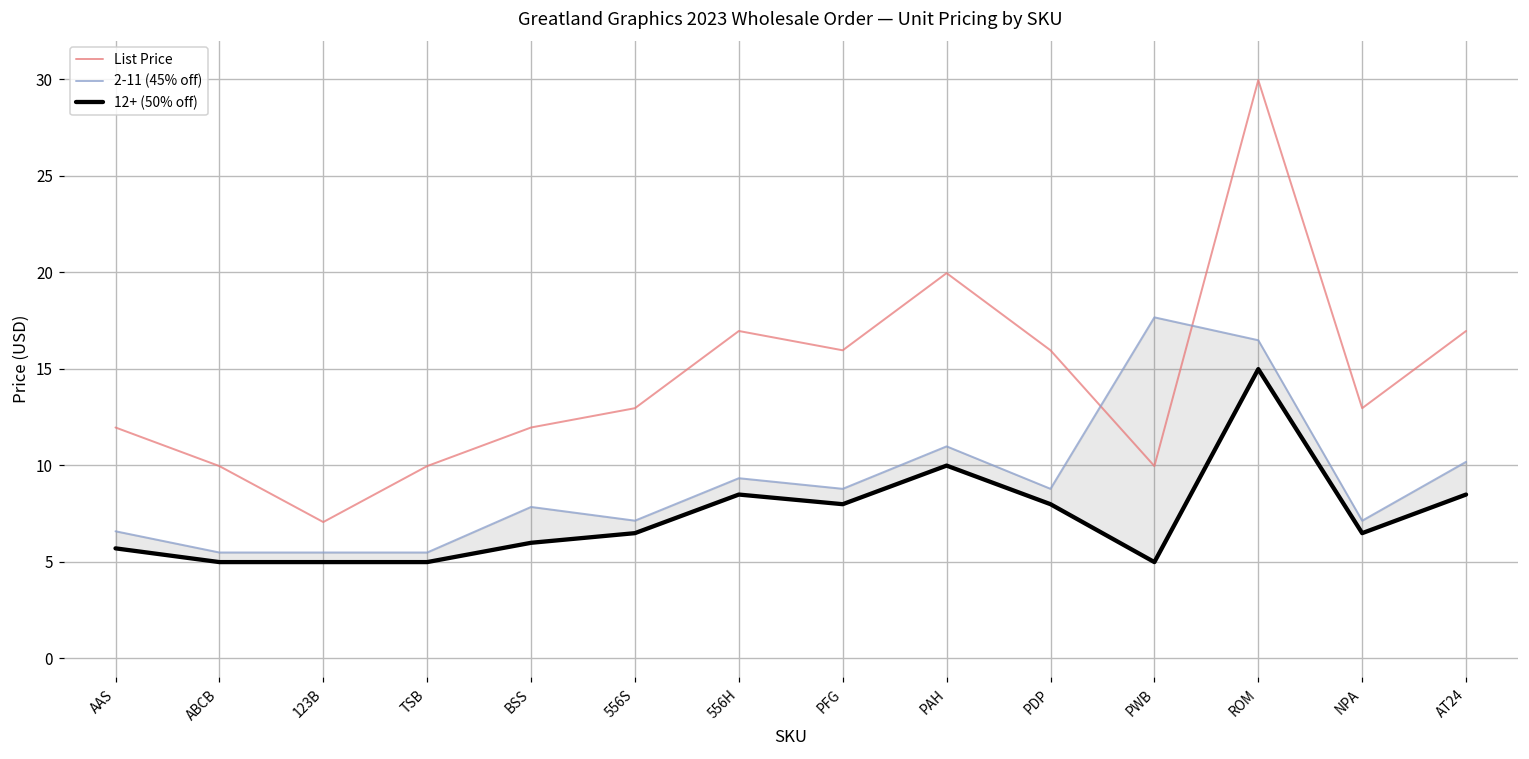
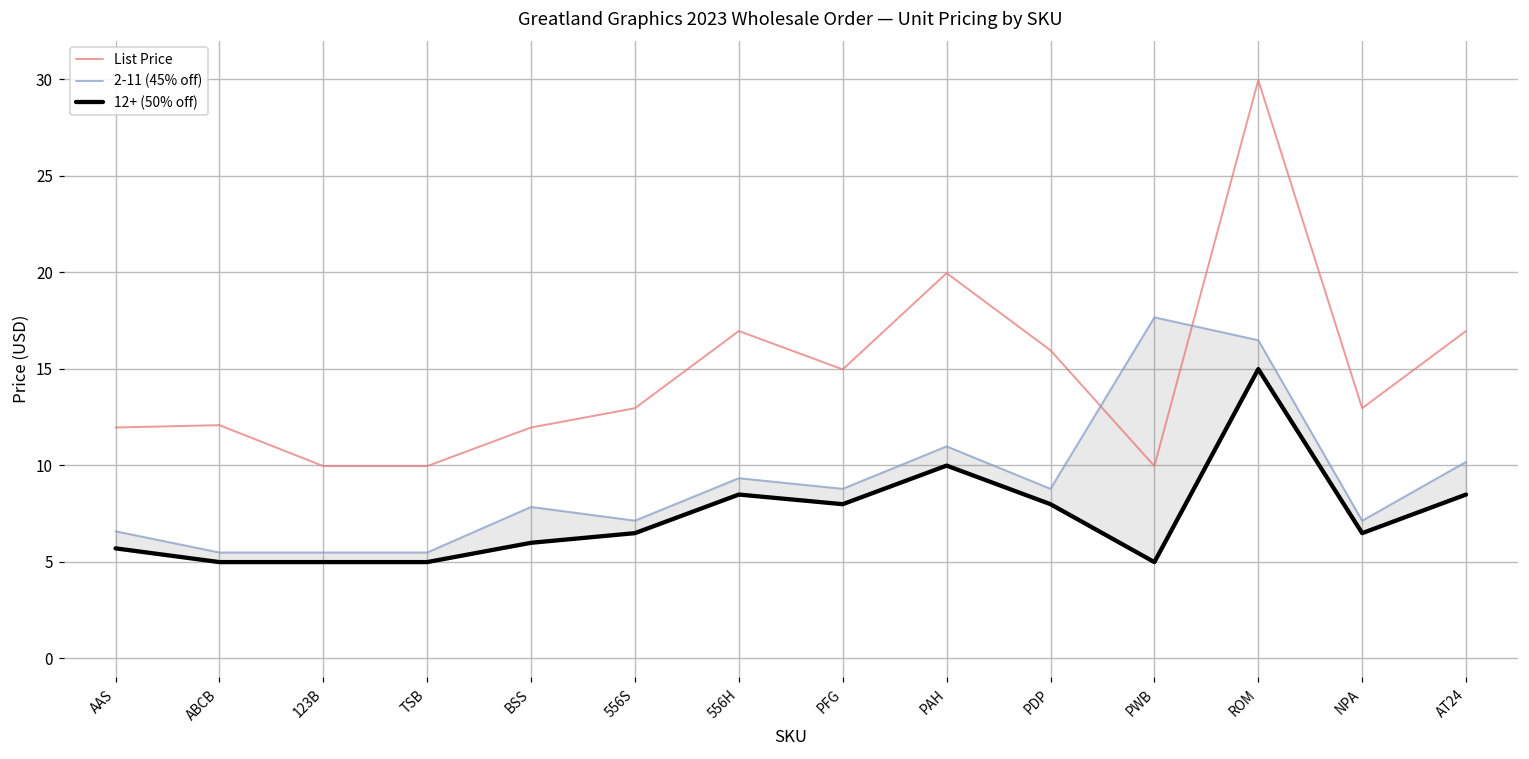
  {
    "List Price": {
      "AAS": 12.0,
-     "ABCB": 10.0,
-     "123B": 7.1,
+     "ABCB": 12.1,
+     "123B": 10.0,
      "TSB": 10.0,
      "BSS": 12.0,
      "556S": 13.0,
      "556H": 17.0,
-     "PFG": 16.0,
+     "PFG": 15.0,
      "PAH": 20.0,
      "PDP": 16.0,
      "PWB": 10.0,
      "ROM": 30.0,
      "NPA": 13.0,
      "AT24": 17.0
    },
    "2-11 (45% off)": {
      "AAS": 6.6,
      "ABCB": 5.5,
      "123B": 5.5,
      "TSB": 5.5,
      "BSS": 7.8,
      "556S": 7.1,
      "556H": 9.3,
      "PFG": 8.8,
      "PAH": 11.0,
      "PDP": 8.8,
      "PWB": 17.7,
      "ROM": 16.5,
      "NPA": 7.1,
      "AT24": 10.2
    },
    "12+ (50% off)": {
      "AAS": 5.7,
      "ABCB": 5.0,
      "123B": 5.0,
      "TSB": 5.0,
      "BSS": 6.0,
      "556S": 6.5,
      "556H": 8.5,
      "PFG": 8.0,
      "PAH": 10.0,
      "PDP": 8.0,
      "PWB": 5.0,
      "ROM": 15.0,
      "NPA": 6.5,
      "AT24": 8.5
    }
  }
